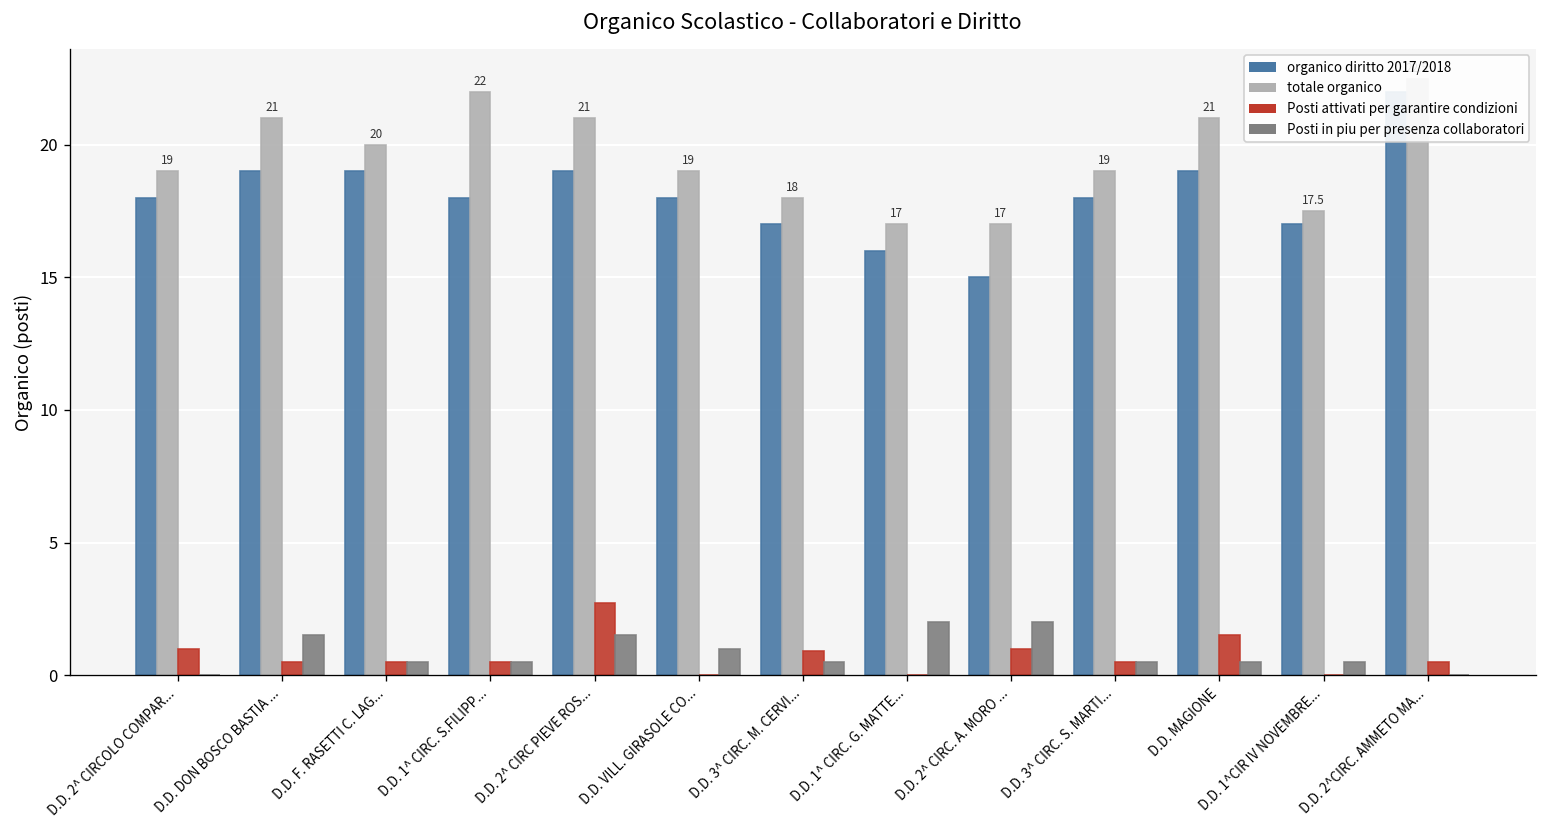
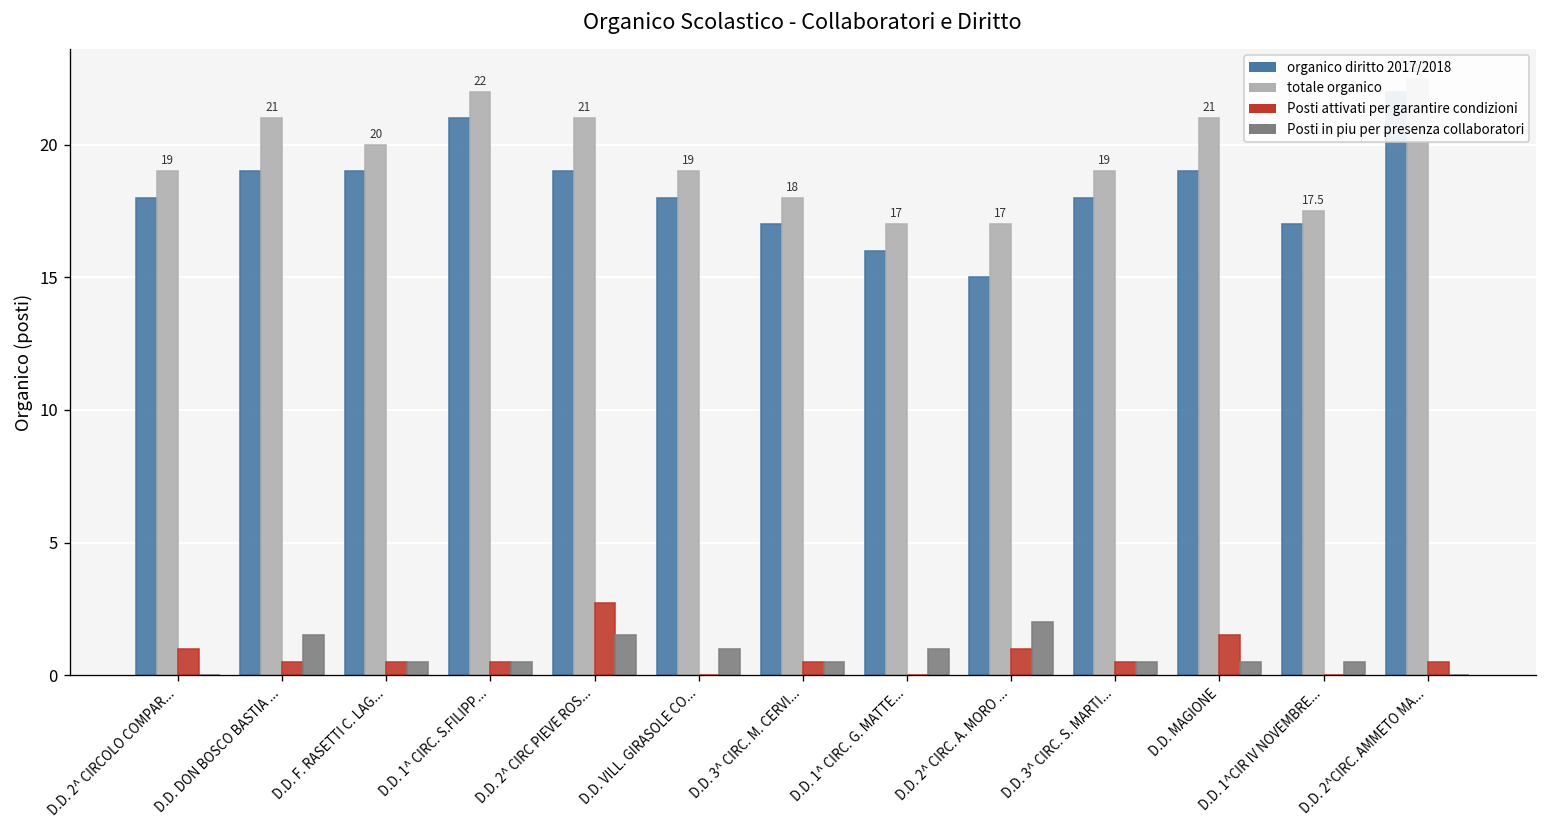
  {
    "organico diritto 2017/2018": {
      "D.D. 2^ CIRCOLO COMPAR...": 18,
      "D.D. DON BOSCO BASTIA ...": 19,
      "D.D. F. RASETTI C. LAG...": 19,
-     "D.D. 1^ CIRC. S.FILIPP...": 18,
+     "D.D. 1^ CIRC. S.FILIPP...": 21,
      "D.D. 2^ CIRC PIEVE ROS...": 19,
      "D.D. VILL. GIRASOLE CO...": 18,
      "D.D. 3^ CIRC. M. CERVI...": 17,
      "D.D. 1^ CIRC. G. MATTE...": 16,
      "D.D. 2^ CIRC. A. MORO ...": 15,
      "D.D. 3^ CIRC. S. MARTI...": 18,
      "D.D. MAGIONE": 19,
      "D.D. 1^CIR IV NOVEMBRE...": 17
    },
    "totale organico": {
      "D.D. 2^ CIRCOLO COMPAR...": 19,
      "D.D. DON BOSCO BASTIA ...": 21,
      "D.D. F. RASETTI C. LAG...": 20,
      "D.D. 1^ CIRC. S.FILIPP...": 22,
      "D.D. 2^ CIRC PIEVE ROS...": 21,
      "D.D. VILL. GIRASOLE CO...": 19,
      "D.D. 3^ CIRC. M. CERVI...": 18,
      "D.D. 1^ CIRC. G. MATTE...": 17,
      "D.D. 2^ CIRC. A. MORO ...": 17,
      "D.D. 3^ CIRC. S. MARTI...": 19,
      "D.D. MAGIONE": 21,
      "D.D. 1^CIR IV NOVEMBRE...": 17.5
    },
    "Posti attivati per garantire condizioni": {
      "D.D. 2^ CIRCOLO COMPAR...": 1.0,
      "D.D. DON BOSCO BASTIA ...": 0.5,
      "D.D. F. RASETTI C. LAG...": 0.5,
      "D.D. 1^ CIRC. S.FILIPP...": 0.5,
      "D.D. 2^ CIRC PIEVE ROS...": 2.7,
      "D.D. VILL. GIRASOLE CO...": 0.0,
-     "D.D. 3^ CIRC. M. CERVI...": 0.9,
+     "D.D. 3^ CIRC. M. CERVI...": 0.5,
      "D.D. 1^ CIRC. G. MATTE...": 0.0,
      "D.D. 2^ CIRC. A. MORO ...": 1.0,
      "D.D. 3^ CIRC. S. MARTI...": 0.5,
      "D.D. MAGIONE": 1.5,
      "D.D. 1^CIR IV NOVEMBRE...": 0.0,
      "D.D. 2^CIRC. AMMETO MA...": 0.5
    },
    "Posti in piu per presenza collaboratori": {
      "D.D. 2^ CIRCOLO COMPAR...": 0,
      "D.D. DON BOSCO BASTIA ...": 1.5,
      "D.D. F. RASETTI C. LAG...": 0.5,
      "D.D. 1^ CIRC. S.FILIPP...": 0.5,
      "D.D. 2^ CIRC PIEVE ROS...": 1.5,
      "D.D. VILL. GIRASOLE CO...": 1,
      "D.D. 3^ CIRC. M. CERVI...": 0.5,
-     "D.D. 1^ CIRC. G. MATTE...": 2,
+     "D.D. 1^ CIRC. G. MATTE...": 1,
      "D.D. 2^ CIRC. A. MORO ...": 2,
      "D.D. 3^ CIRC. S. MARTI...": 0.5,
      "D.D. MAGIONE": 0.5,
      "D.D. 1^CIR IV NOVEMBRE...": 0.5,
      "D.D. 2^CIRC. AMMETO MA...": 0
    }
  }
